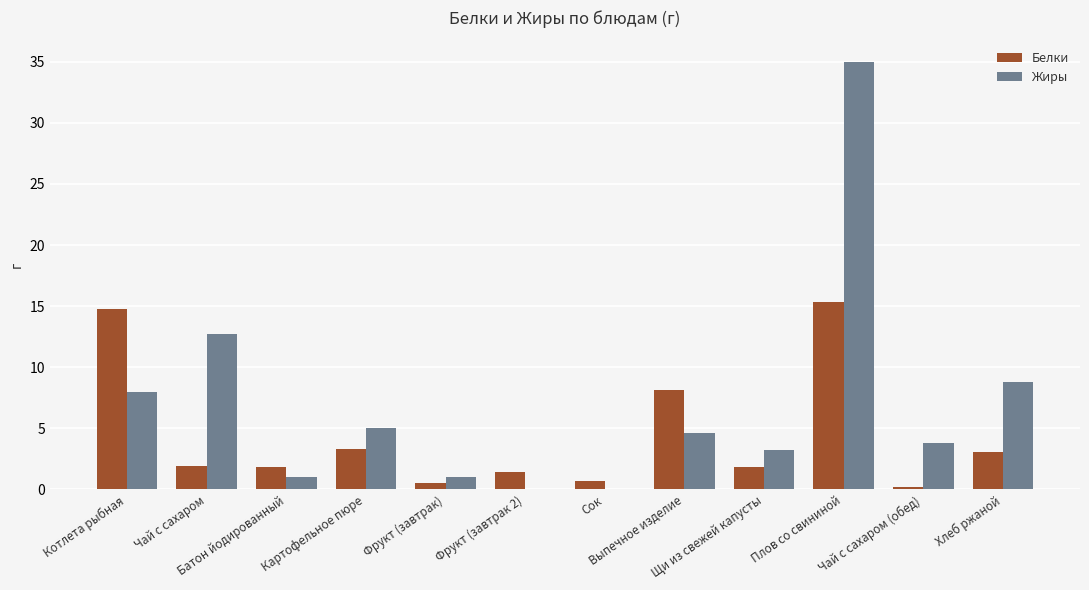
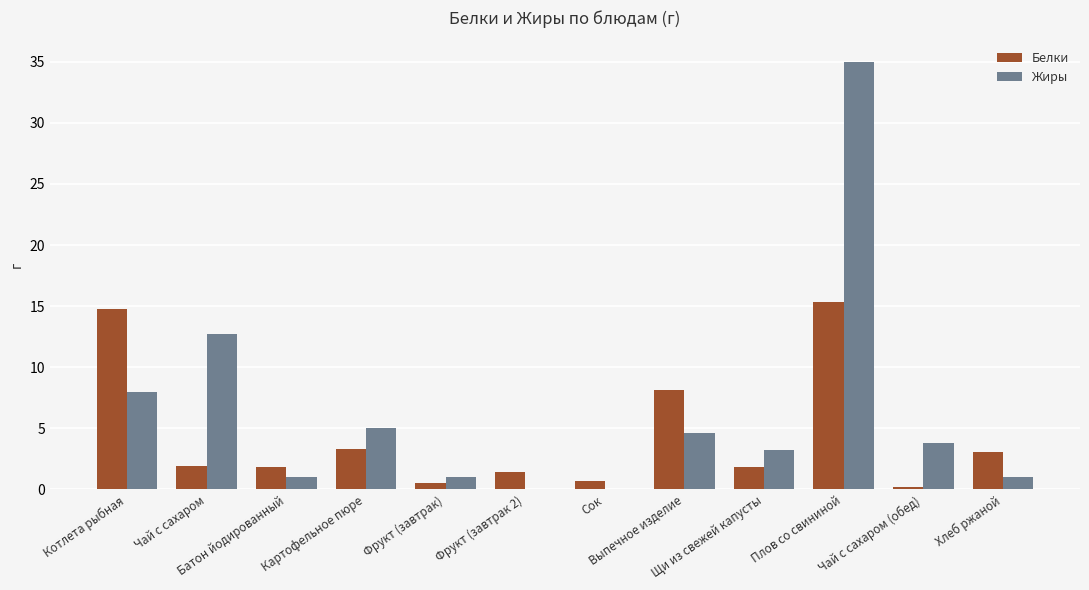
  {
    "Белки": {
      "Котлета рыбная": 14.8,
      "Чай с сахаром": 1.9,
      "Батон йодированный": 1.8,
      "Картофельное пюре": 3.3,
      "Фрукт (завтрак)": 0.5,
      "Фрукт (завтрак 2)": 1.4,
      "Сок": 0.7,
      "Выпечное изделие": 8.1,
      "Щи из свежей капусты": 1.9,
      "Плов со свининой": 15.3,
      "Хлеб ржаной": 3.1
    },
    "Жиры": {
      "Котлета рыбная": 8.0,
      "Чай с сахаром": 12.7,
      "Батон йодированный": 1.0,
      "Картофельное пюре": 5.0,
      "Фрукт (завтрак)": 1.0,
      "Фрукт (завтрак 2)": 0.0,
      "Сок": 0.0,
      "Выпечное изделие": 4.6,
      "Щи из свежей капусты": 3.2,
      "Плов со свининой": 35.0,
      "Чай с сахаром (обед)": 3.8,
-     "Хлеб ржаной": 8.8
+     "Хлеб ржаной": 1.0
    }
  }
